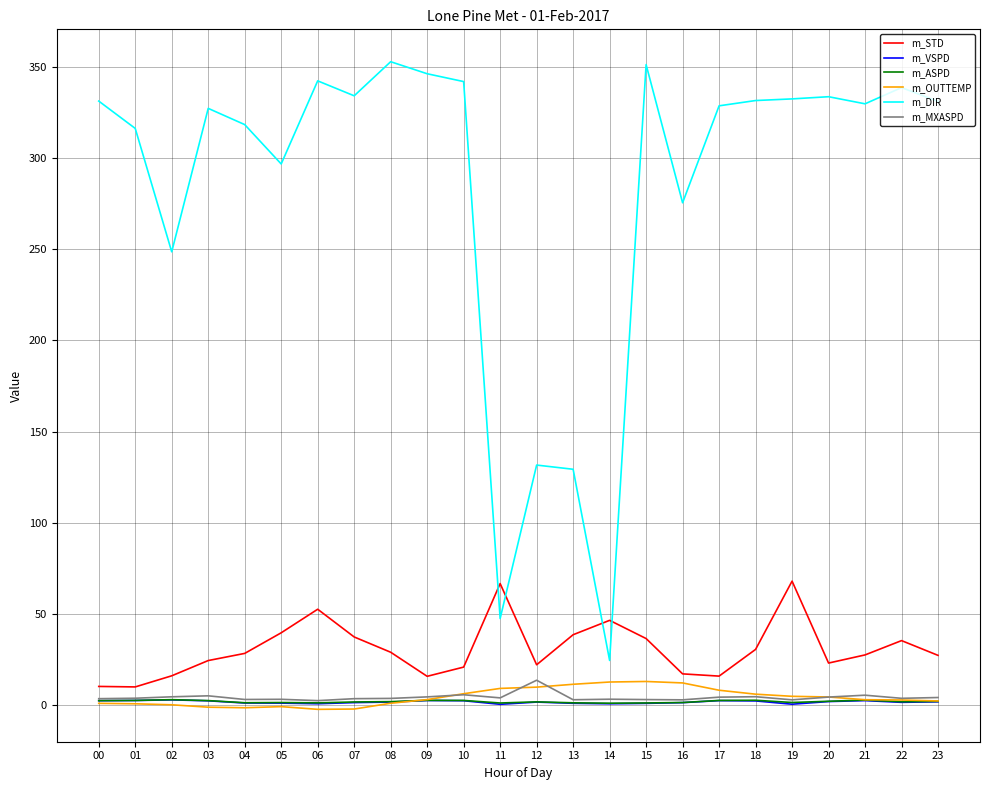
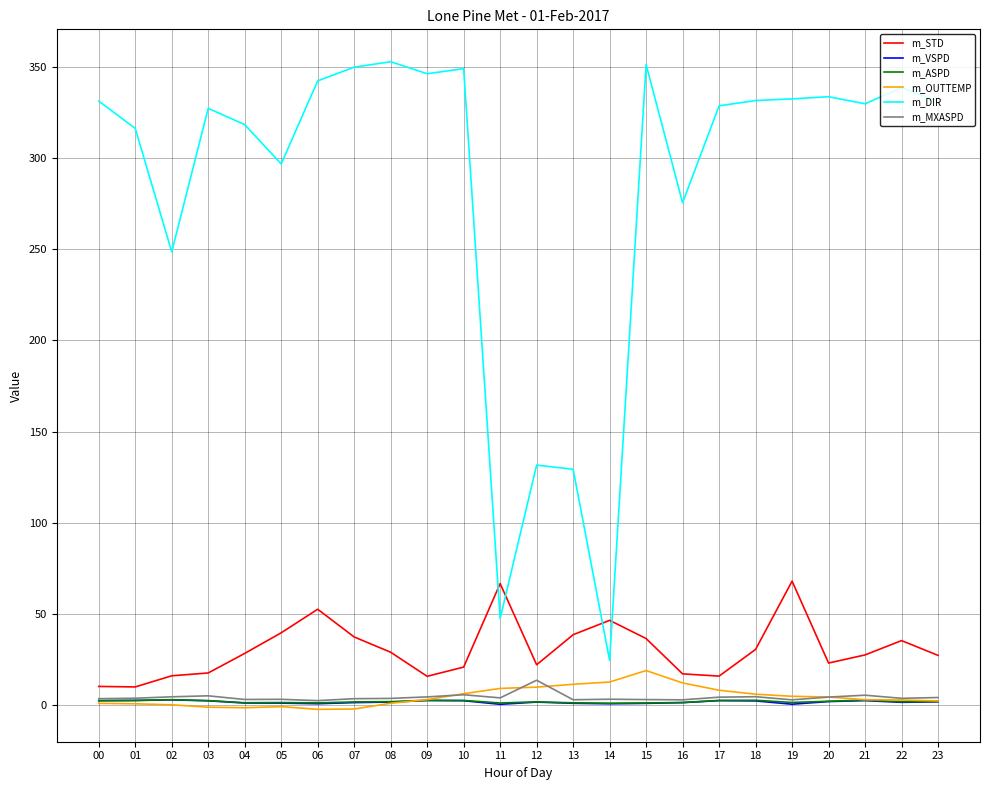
  {
    "m_STD": {
      "00": 10,
      "01": 10,
      "02": 16,
-     "03": 24,
+     "03": 18,
      "04": 28,
      "05": 40,
      "06": 53,
      "07": 37,
      "08": 29,
      "09": 16,
      "10": 21,
      "11": 67,
      "12": 22,
      "13": 39,
      "14": 46,
      "15": 36,
      "16": 17,
      "17": 16,
      "18": 30,
      "19": 68,
      "20": 23,
      "21": 27,
      "22": 35,
      "23": 27
    },
    "m_OUTTEMP": {
      "00": 1,
      "01": 1,
      "02": 0,
      "03": -1,
      "04": -2,
      "05": -1,
      "06": -2,
      "07": -2,
      "11": 9,
      "12": 10,
      "13": 11,
      "14": 13,
-     "15": 13,
+     "15": 19,
      "16": 12,
      "17": 8,
      "19": 5
    },
    "m_DIR": {
      "00": 331,
      "01": 316,
      "02": 249,
      "03": 327,
      "04": 318,
      "05": 297,
      "06": 342,
-     "07": 334,
+     "07": 350,
      "08": 353,
      "09": 346,
-     "10": 342,
+     "10": 349,
      "11": 47,
      "12": 132,
      "13": 129,
      "14": 24,
      "15": 351,
      "16": 276,
      "17": 329,
      "18": 332,
      "19": 333,
      "20": 334,
      "21": 330
    },
    "m_MXASPD": {
      "02": 4,
      "03": 5,
      "04": 3,
      "05": 3,
      "07": 3,
      "08": 4,
      "09": 4,
      "11": 4,
      "12": 14,
      "13": 3,
      "14": 3,
      "15": 3,
      "16": 3,
      "17": 4,
      "19": 3,
      "21": 5,
      "23": 4
    }
  }
